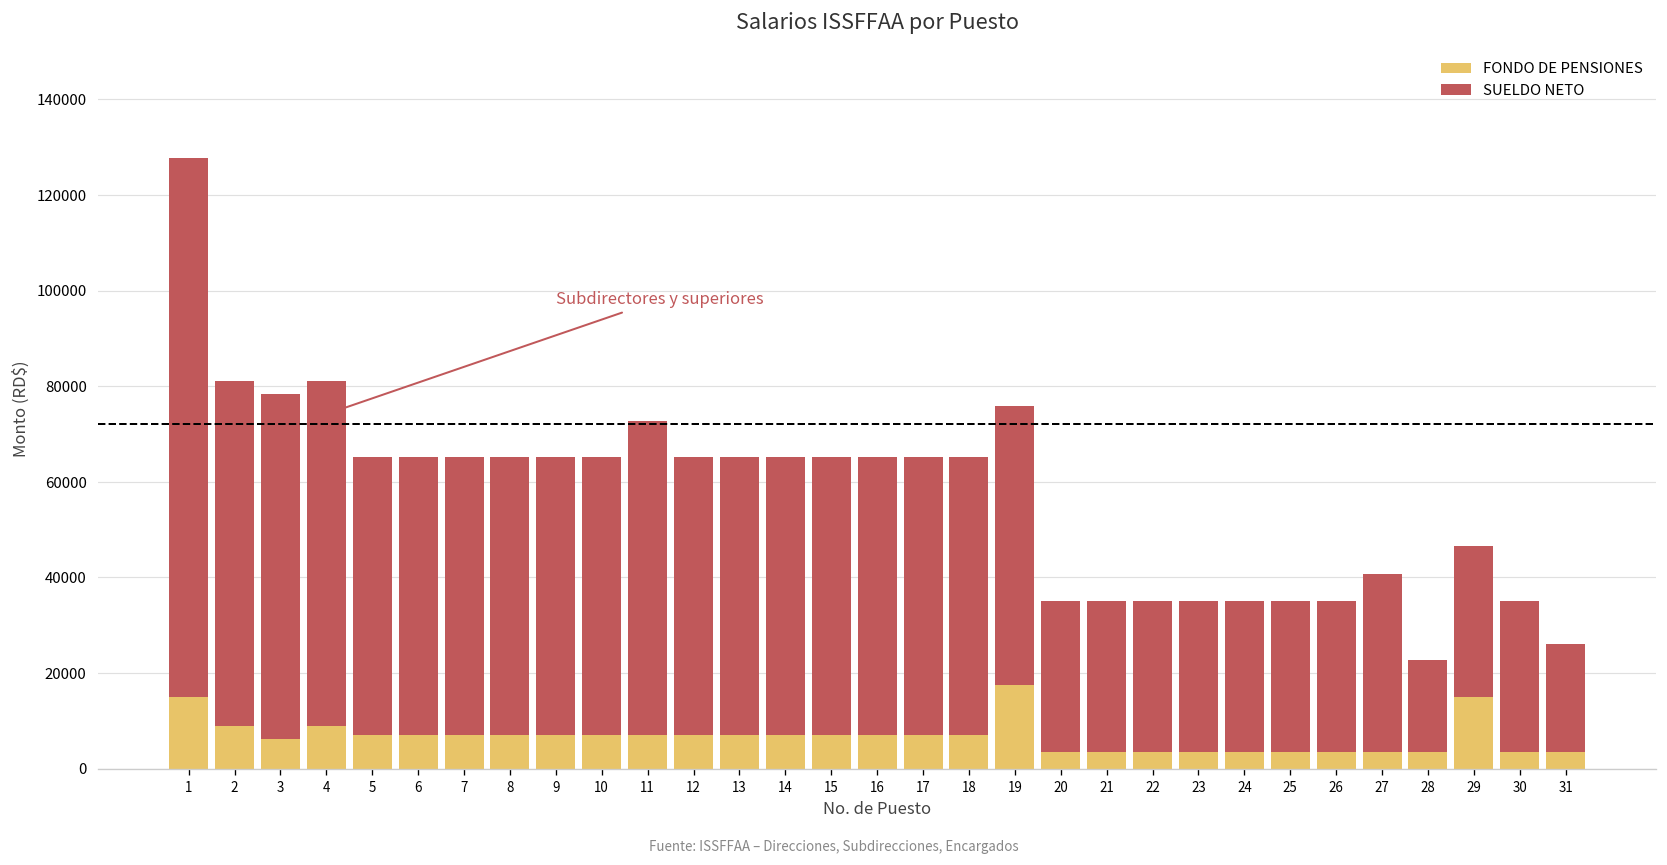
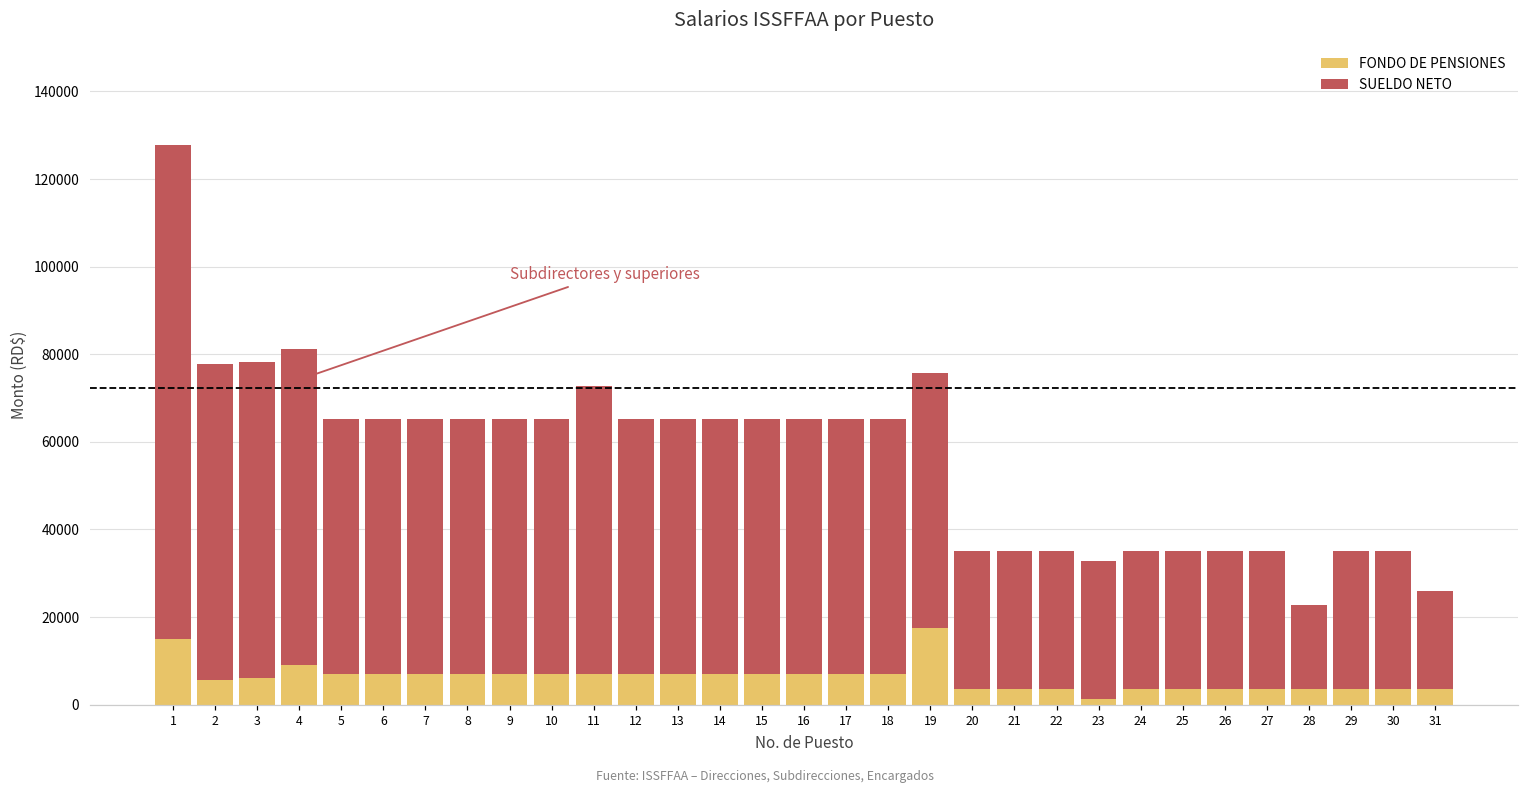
  {
    "FONDO DE PENSIONES": {
      "1": 15000,
-     "2": 9000,
+     "2": 6000,
      "3": 6000,
      "4": 9000,
      "5": 7000,
      "6": 7000,
      "7": 7000,
      "8": 7000,
      "9": 7000,
      "10": 7000,
      "11": 7000,
      "12": 7000,
      "13": 7000,
      "14": 7000,
      "15": 7000,
      "16": 7000,
      "17": 7000,
      "18": 7000,
      "19": 18000,
      "20": 4000,
      "21": 4000,
      "22": 4000,
-     "23": 4000,
+     "23": 1000,
      "24": 4000,
      "25": 4000,
      "26": 4000,
      "27": 4000,
      "28": 4000,
-     "29": 15000,
+     "29": 4000,
      "30": 4000,
      "31": 4000
    },
    "SUELDO NETO": {
      "1": 113000,
      "2": 72000,
      "3": 72000,
      "4": 72000,
      "5": 58000,
      "6": 58000,
      "7": 58000,
      "8": 58000,
      "9": 58000,
      "10": 58000,
      "11": 66000,
      "12": 58000,
      "13": 58000,
      "14": 58000,
      "15": 58000,
      "16": 58000,
      "17": 58000,
      "18": 58000,
      "19": 58000,
      "20": 32000,
      "21": 32000,
      "22": 32000,
      "23": 32000,
      "24": 32000,
      "25": 32000,
      "26": 32000,
-     "27": 37000,
+     "27": 32000,
      "28": 19000,
      "29": 32000,
      "30": 32000,
      "31": 23000
    }
  }
